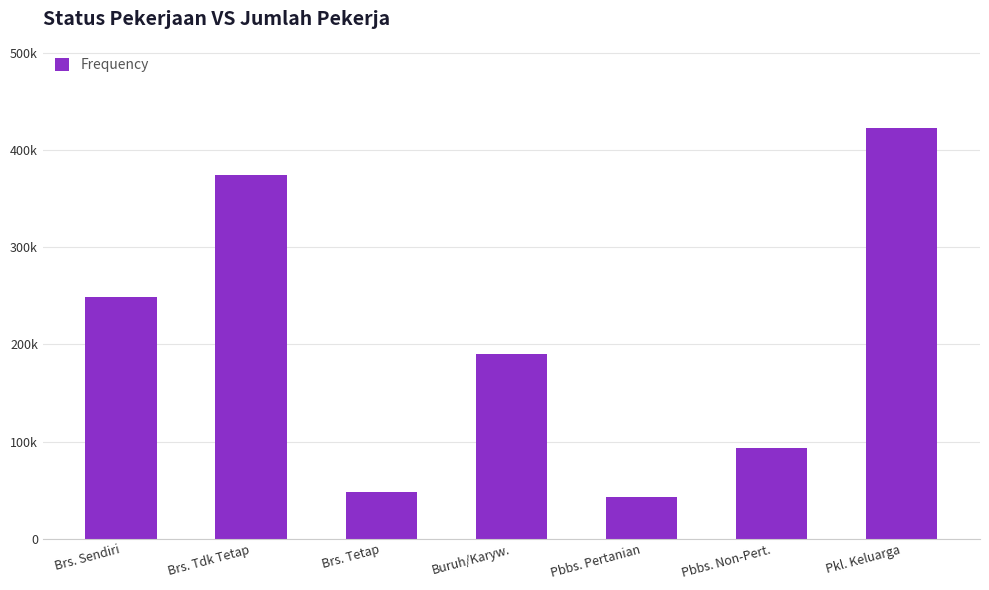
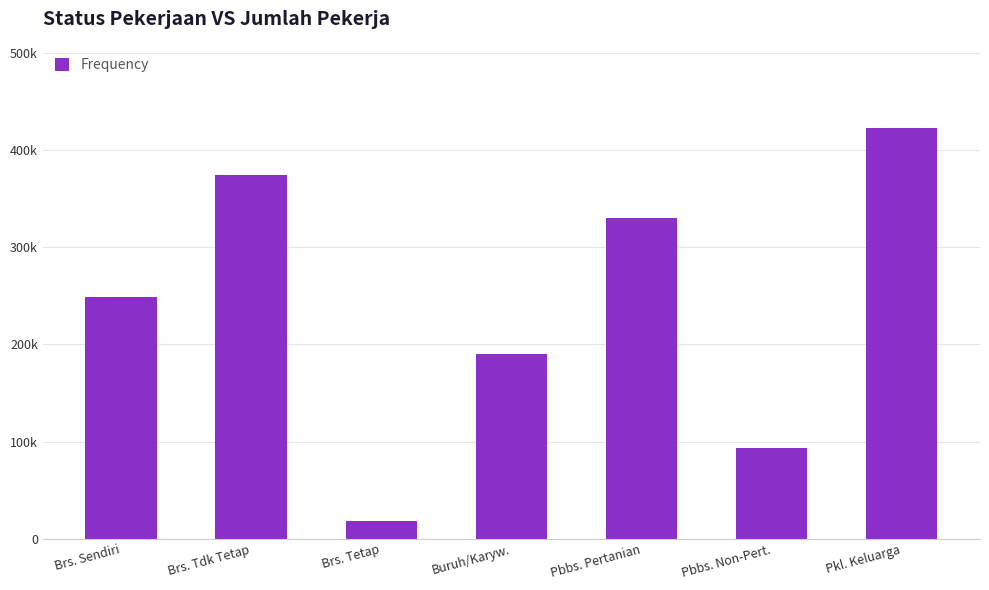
  {
    "Brs. Sendiri": 250000,
    "Brs. Tdk Tetap": 370000,
-   "Brs. Tetap": 50000,
+   "Brs. Tetap": 20000,
    "Buruh/Karyw.": 190000,
-   "Pbbs. Pertanian": 40000,
+   "Pbbs. Pertanian": 330000,
    "Pbbs. Non-Pert.": 90000,
    "Pkl. Keluarga": 420000
  }
